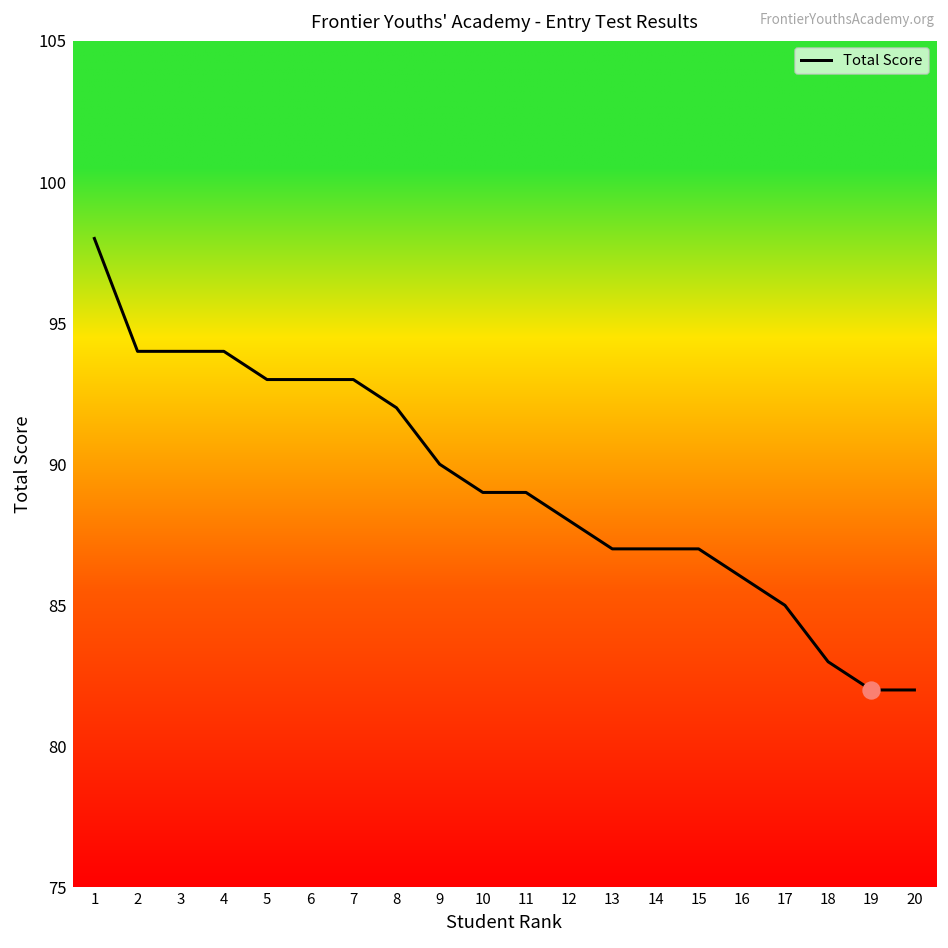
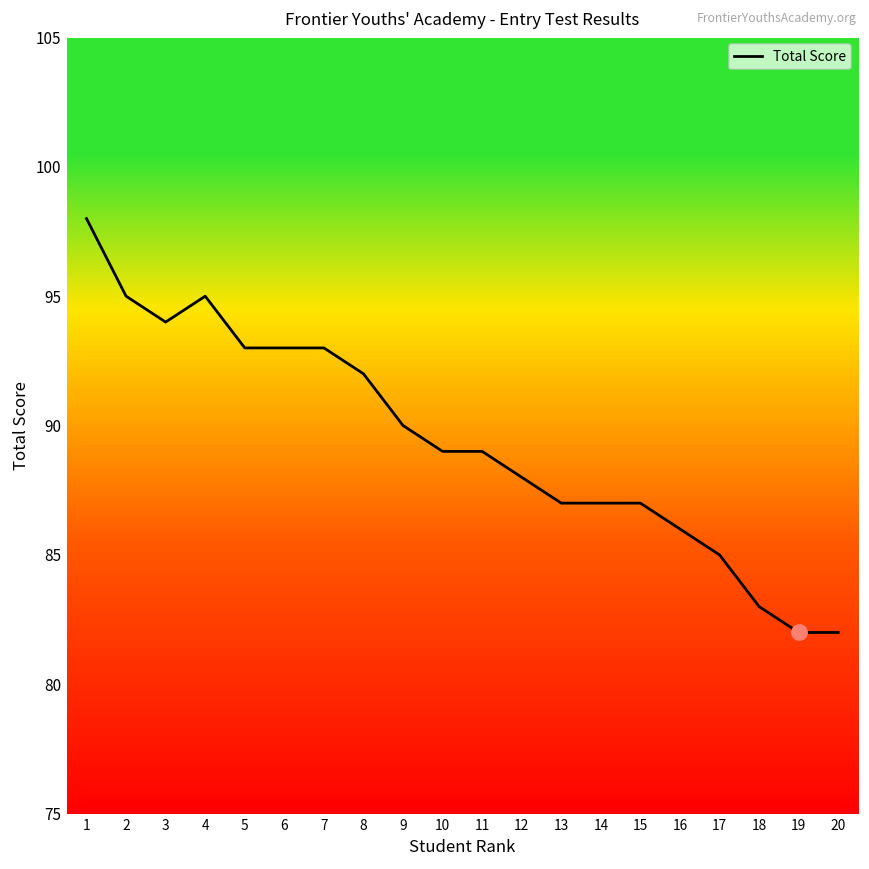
  {
    "Total Score": {
      "1": 98,
-     "2": 94,
+     "2": 95,
      "3": 94,
-     "4": 94,
+     "4": 95,
      "5": 93,
      "6": 93,
      "7": 93,
      "8": 92,
      "9": 90,
      "10": 89,
      "11": 89,
      "12": 88,
      "13": 87,
      "14": 87,
      "15": 87,
      "16": 86,
      "17": 85,
      "18": 83,
      "20": 82
    }
  }
